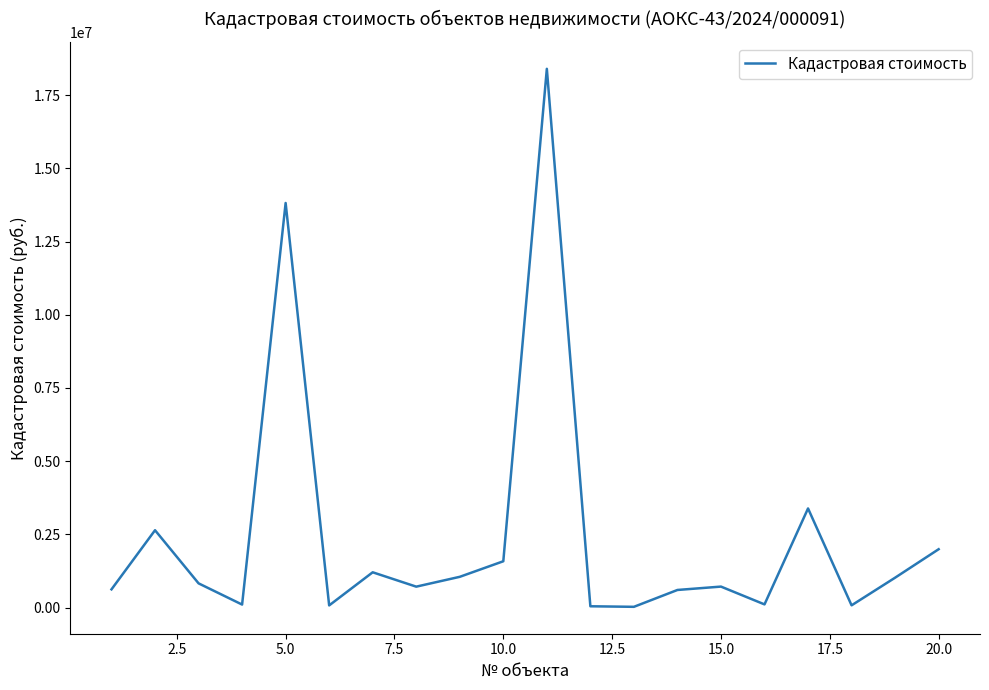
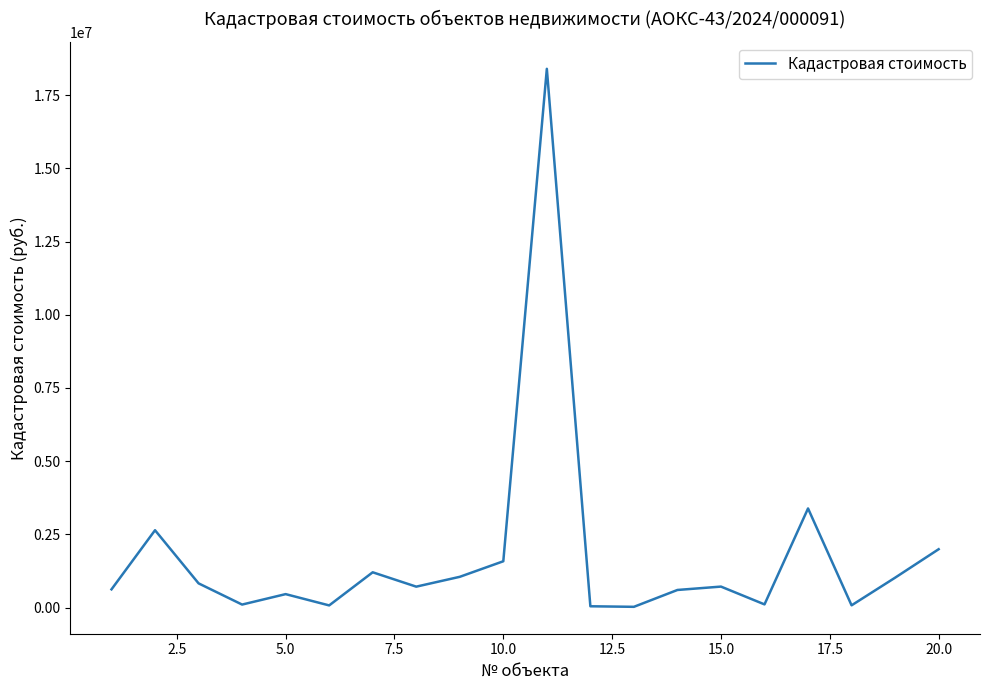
  {
-   "5.0": 13800000,
+   "5.0": 500000,
    "10.0": 1600000,
    "15.0": 700000,
    "20.0": 2000000
  }
